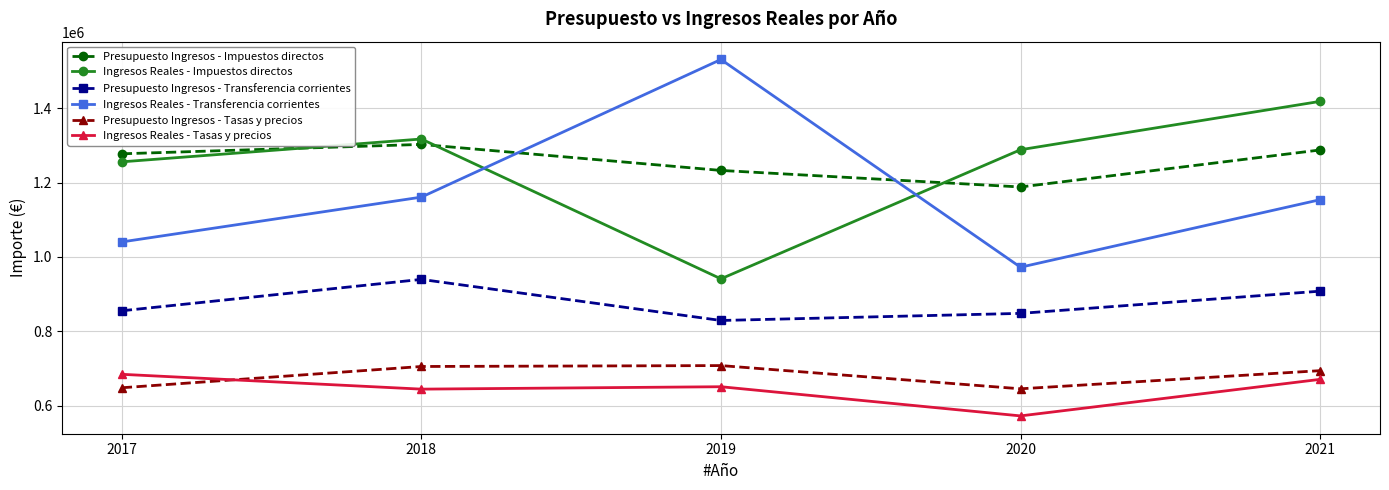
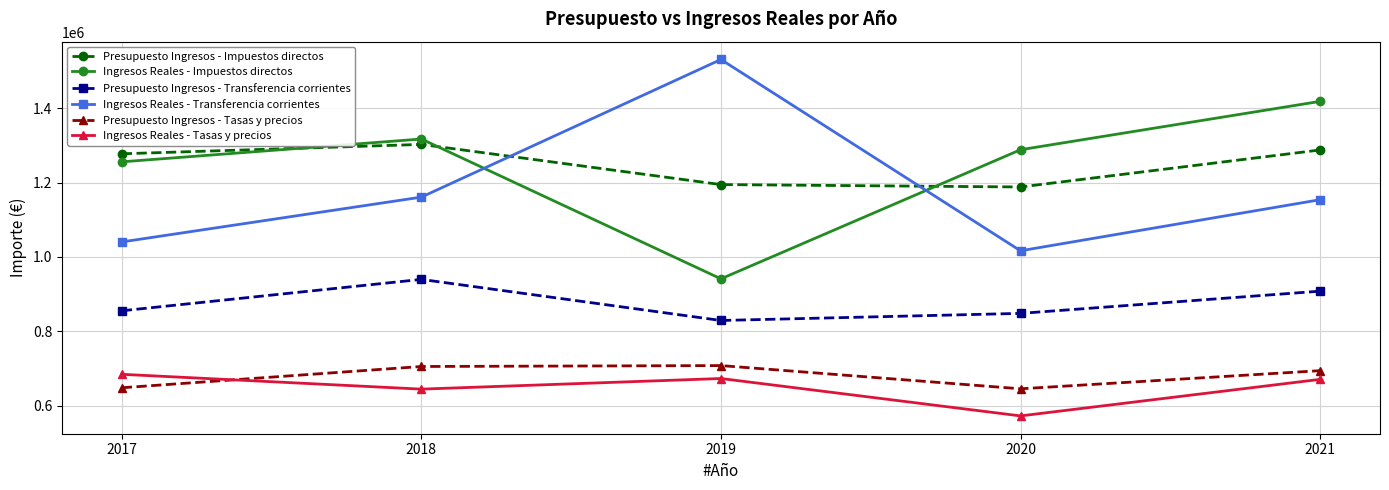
  {
    "Presupuesto Ingresos - Impuestos directos": {
      "2017": 1280000,
      "2018": 1300000,
-     "2019": 1230000,
+     "2019": 1190000,
      "2020": 1190000,
      "2021": 1290000
    },
    "Ingresos Reales - Impuestos directos": {
      "2017": 1260000,
      "2018": 1320000,
      "2019": 940000,
      "2020": 1290000,
      "2021": 1420000
    },
    "Presupuesto Ingresos - Transferencia corrientes": {
      "2017": 860000,
      "2018": 940000,
      "2019": 830000,
      "2020": 850000,
      "2021": 910000
    },
    "Ingresos Reales - Transferencia corrientes": {
      "2017": 1040000,
      "2018": 1160000,
      "2019": 1530000,
-     "2020": 970000,
+     "2020": 1020000,
      "2021": 1150000
    },
    "Presupuesto Ingresos - Tasas y precios": {
      "2017": 650000,
      "2018": 710000,
      "2019": 710000,
      "2020": 650000,
      "2021": 690000
    },
    "Ingresos Reales - Tasas y precios": {
      "2017": 680000,
      "2018": 640000,
-     "2019": 650000,
+     "2019": 670000,
      "2020": 570000,
      "2021": 670000
    }
  }
